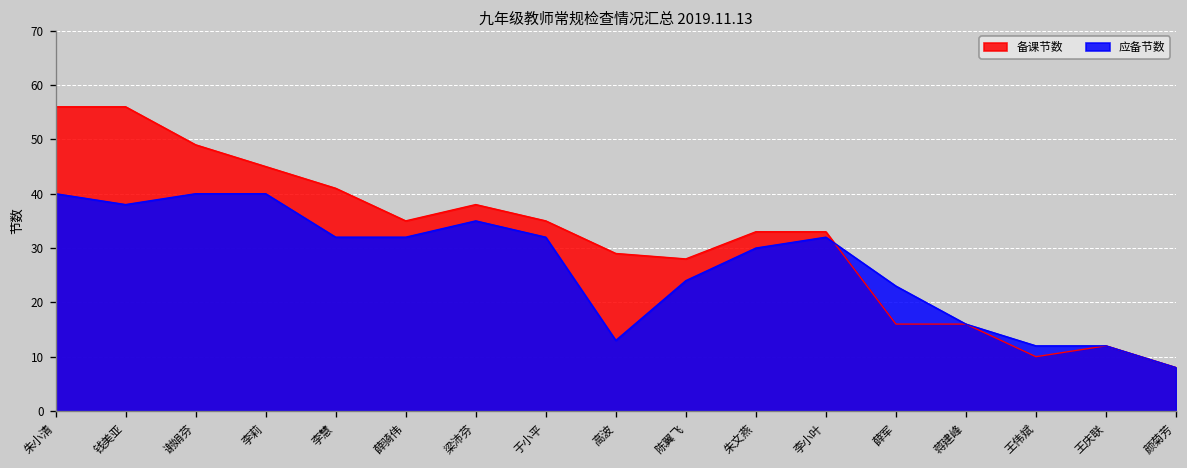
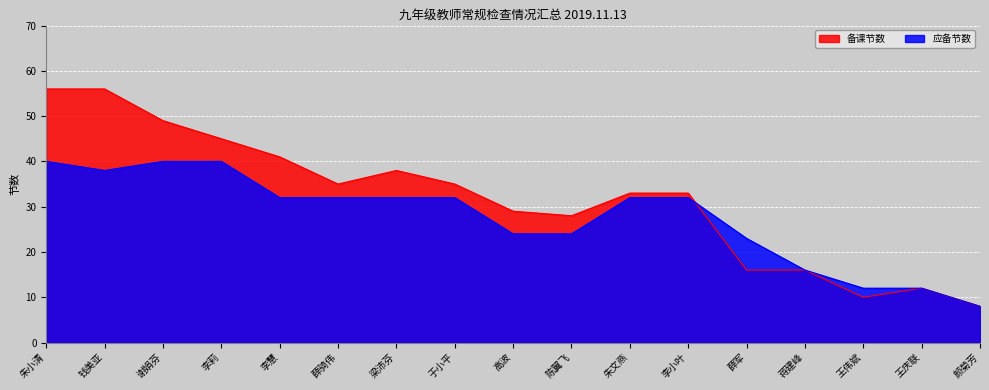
  {
    "备课节数": {
      "朱小清": 56,
      "钱美亚": 56,
      "谢娟芬": 49,
      "李莉": 45,
      "李慧": 41,
      "薛骑伟": 35,
      "梁沛芬": 38,
      "于小平": 35,
      "高波": 29,
      "陈翼飞": 28,
      "朱文燕": 33,
      "李小叶": 33,
      "薛军": 16,
      "王伟斌": 10
    },
    "应备节数": {
      "朱小清": 40,
      "钱美亚": 38,
      "谢娟芬": 40,
      "李莉": 40,
      "李慧": 32,
      "薛骑伟": 32,
-     "梁沛芬": 35,
+     "梁沛芬": 32,
      "于小平": 32,
-     "高波": 13,
+     "高波": 24,
      "陈翼飞": 24,
-     "朱文燕": 30,
+     "朱文燕": 32,
      "李小叶": 32,
      "薛军": 23,
      "王伟斌": 12
    }
  }
